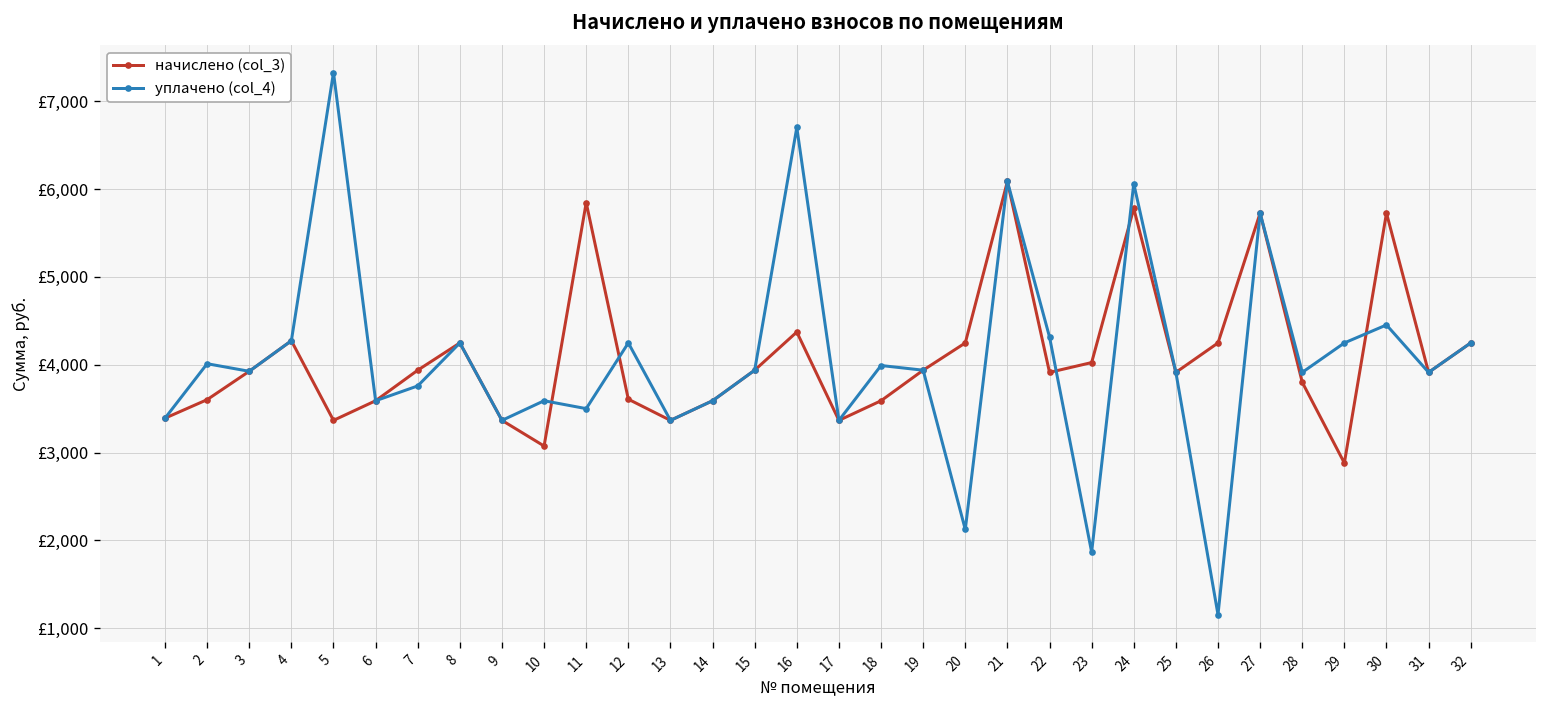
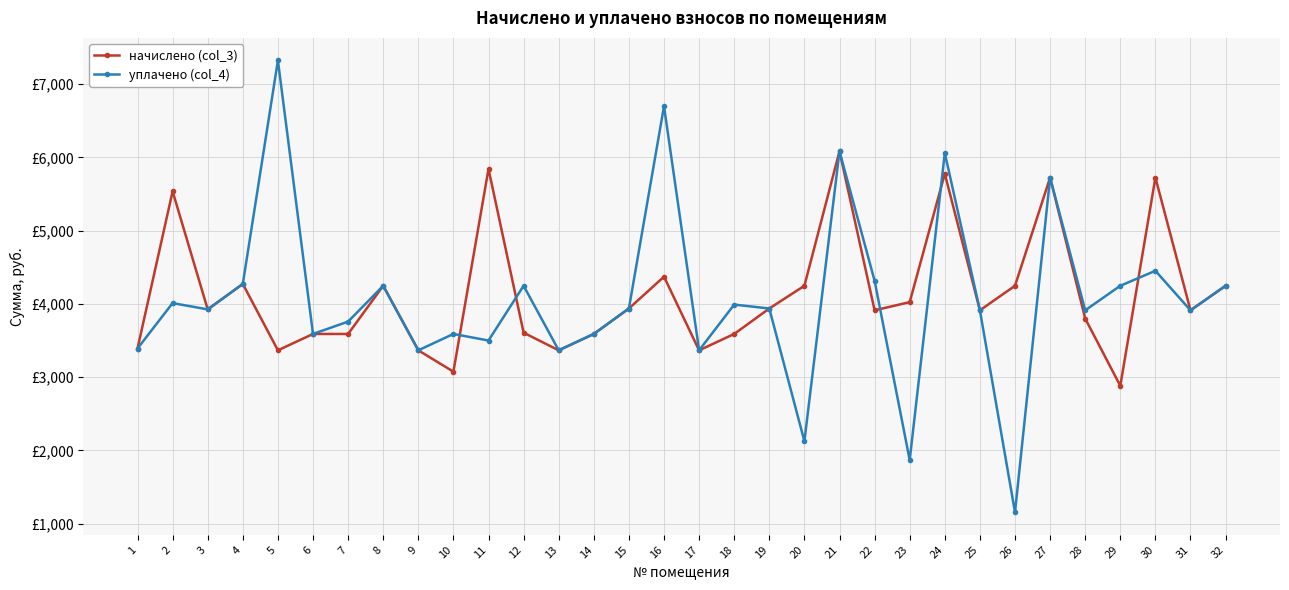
  {
    "начислено (col_3)": {
-     "2": "£3,600",
+     "2": "£5,500",
      "5": "£3,400",
-     "7": "£3,900",
+     "7": "£3,600",
      "10": "£3,100",
      "11": "£5,800",
      "12": "£3,600",
      "16": "£4,400",
      "18": "£3,600",
      "20": "£4,200",
      "22": "£3,900",
      "23": "£4,000",
      "24": "£5,800",
      "26": "£4,200",
      "28": "£3,800",
      "29": "£2,900",
      "30": "£5,700"
    },
    "уплачено (col_4)": {
      "2": "£4,000",
      "5": "£7,300",
      "7": "£3,800",
      "10": "£3,600",
      "11": "£3,500",
      "12": "£4,200",
      "16": "£6,700",
      "18": "£4,000",
      "20": "£2,100",
      "22": "£4,300",
      "23": "£1,900",
      "24": "£6,100",
      "26": "£1,200",
      "28": "£3,900",
      "29": "£4,200",
      "30": "£4,500"
    }
  }
